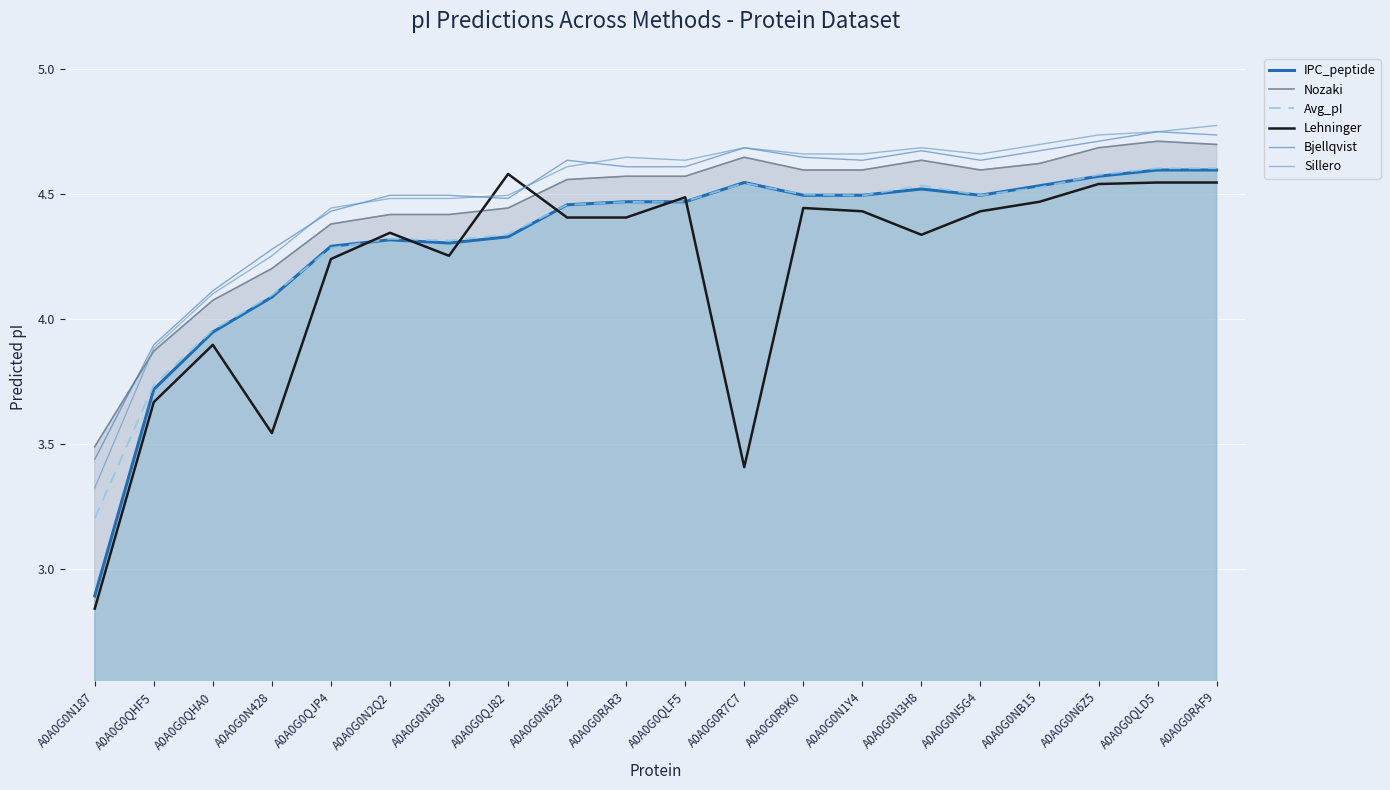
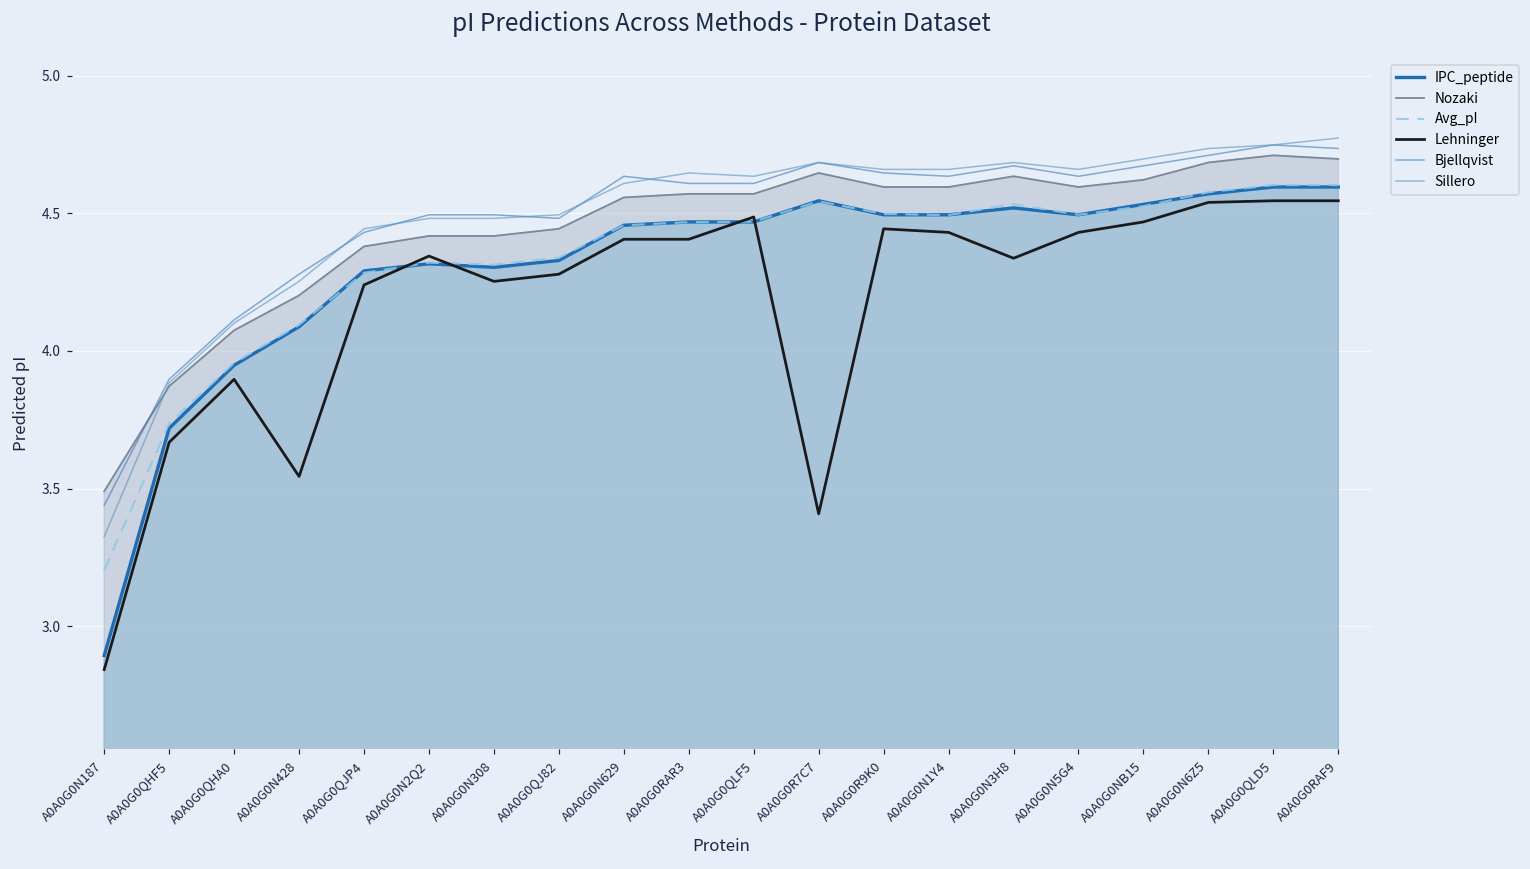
  {
    "Lehninger": {
      "A0A0G0N187": 2.84,
      "A0A0G0QHF5": 3.67,
      "A0A0G0QHA0": 3.90,
      "A0A0G0N428": 3.54,
      "A0A0G0QJP4": 4.24,
      "A0A0G0N2Q2": 4.35,
      "A0A0G0N308": 4.25,
-     "A0A0G0QJ82": 4.58,
+     "A0A0G0QJ82": 4.28,
      "A0A0G0N629": 4.41,
      "A0A0G0RAR3": 4.41,
      "A0A0G0QLF5": 4.49,
      "A0A0G0R7C7": 3.41,
      "A0A0G0R9K0": 4.44,
      "A0A0G0N1Y4": 4.43,
      "A0A0G0N3H8": 4.34,
      "A0A0G0N5G4": 4.43,
      "A0A0G0NB15": 4.47,
      "A0A0G0N6Z5": 4.54,
      "A0A0G0QLD5": 4.55,
      "A0A0G0RAF9": 4.55
    }
  }
